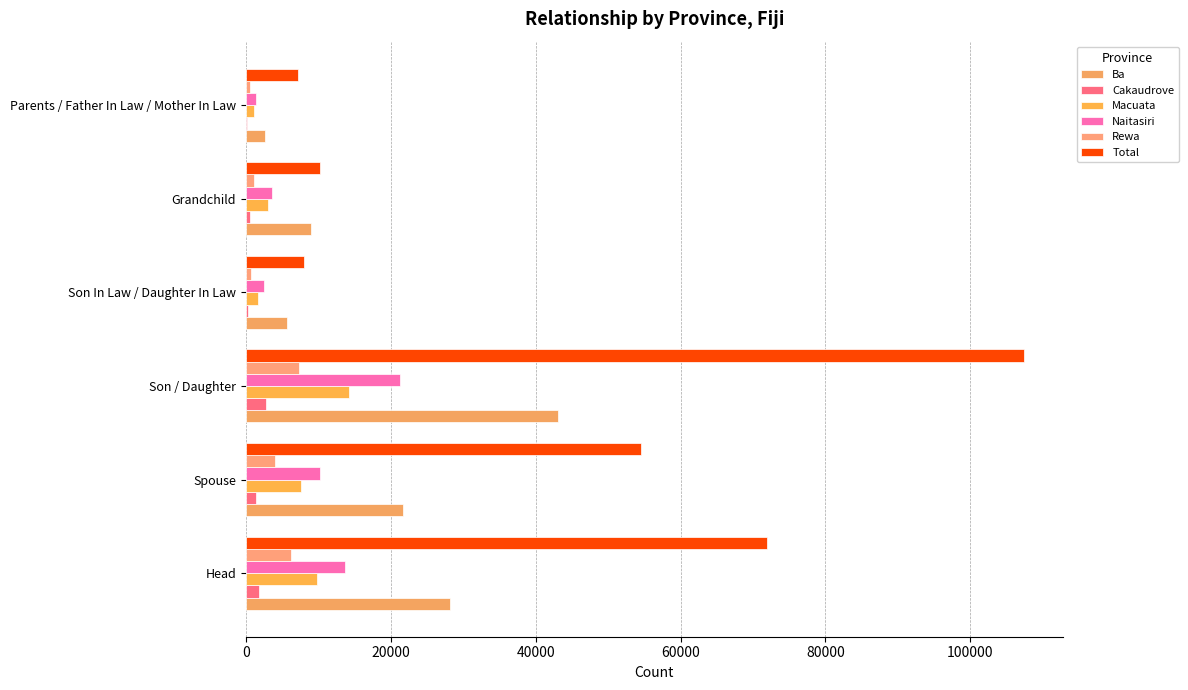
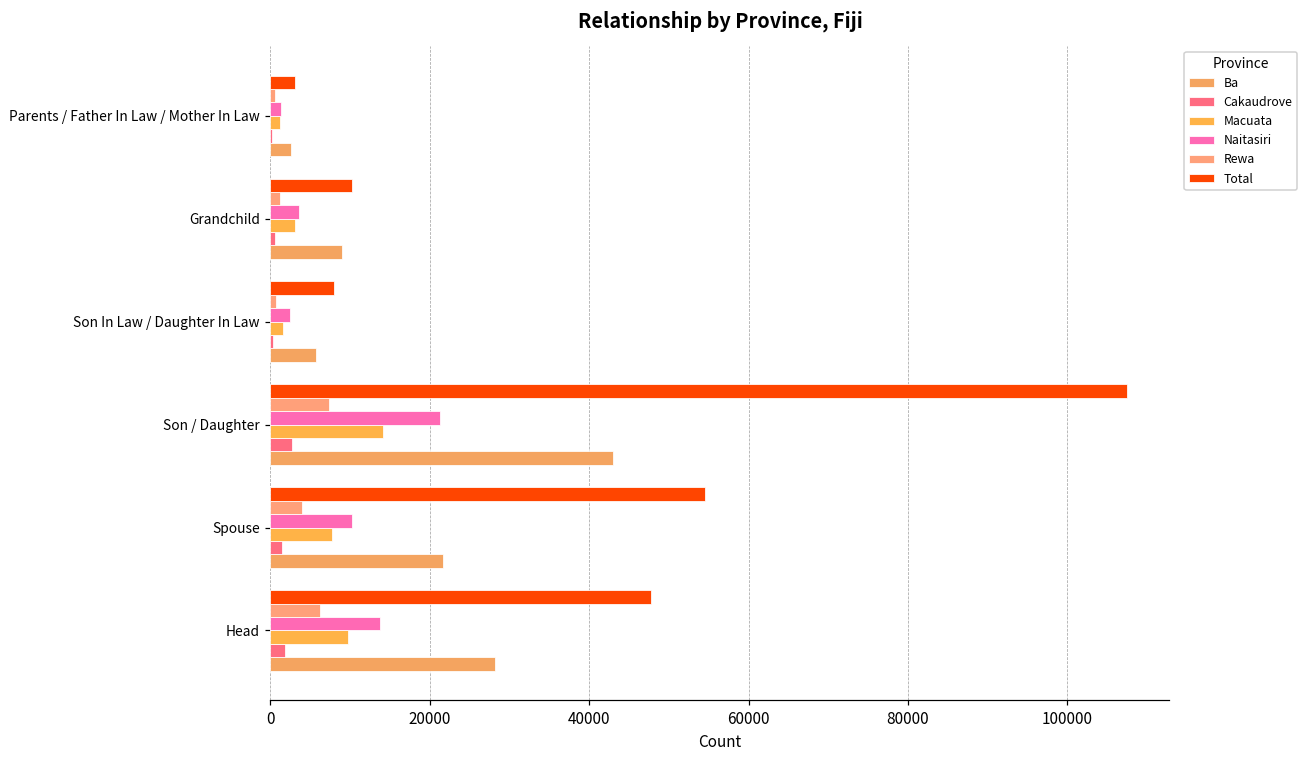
  {
    "Total": {
-     "Parents / Father In Law / Mother In Law": 7000,
+     "Parents / Father In Law / Mother In Law": 3000,
      "Grandchild": 10000,
      "Son In Law / Daughter In Law": 8000,
      "Son / Daughter": 107000,
      "Spouse": 54000,
-     "Head": 72000
+     "Head": 48000
    }
  }
